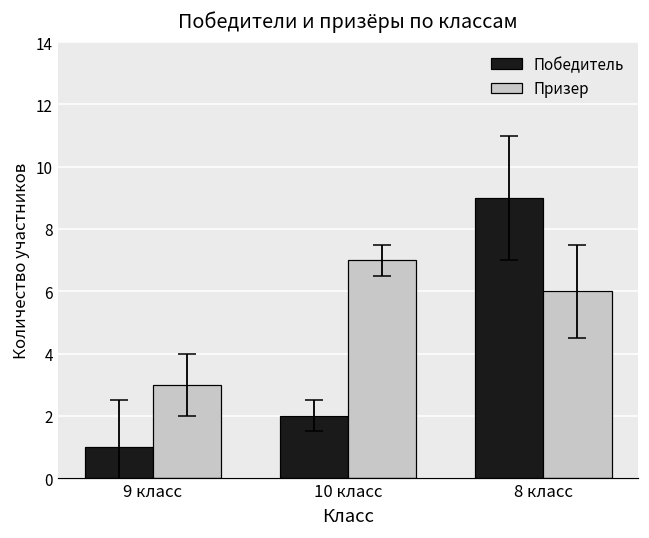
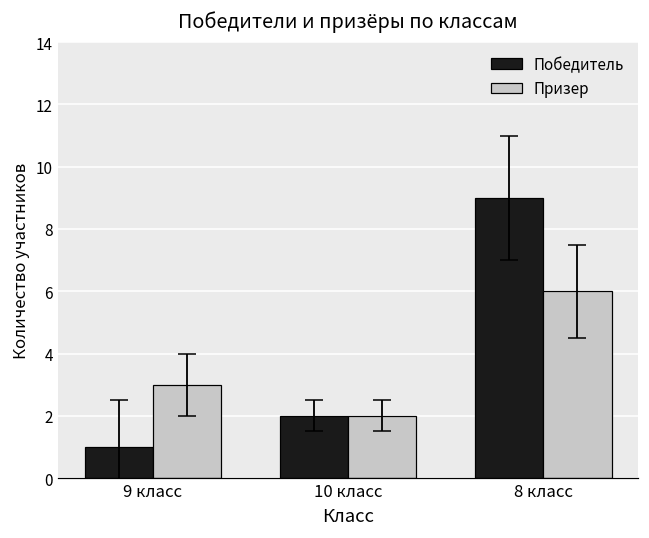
  {
    "Призер": {
      "9 класс": 3,
-     "10 класс": 7,
+     "10 класс": 2,
      "8 класс": 6
    }
  }
